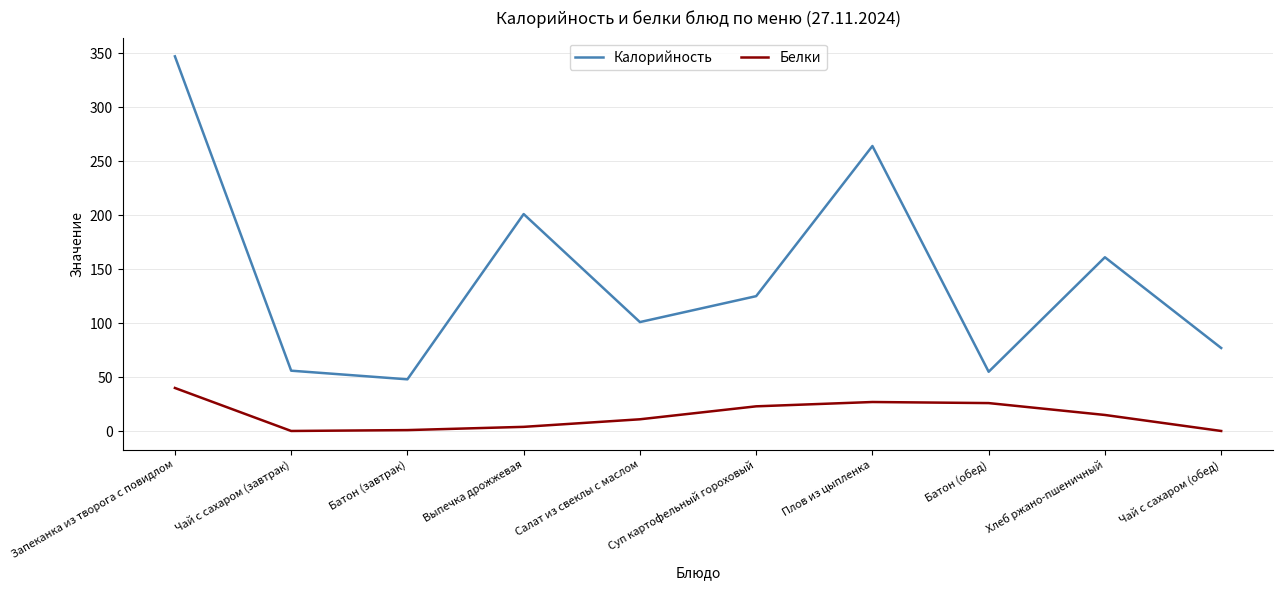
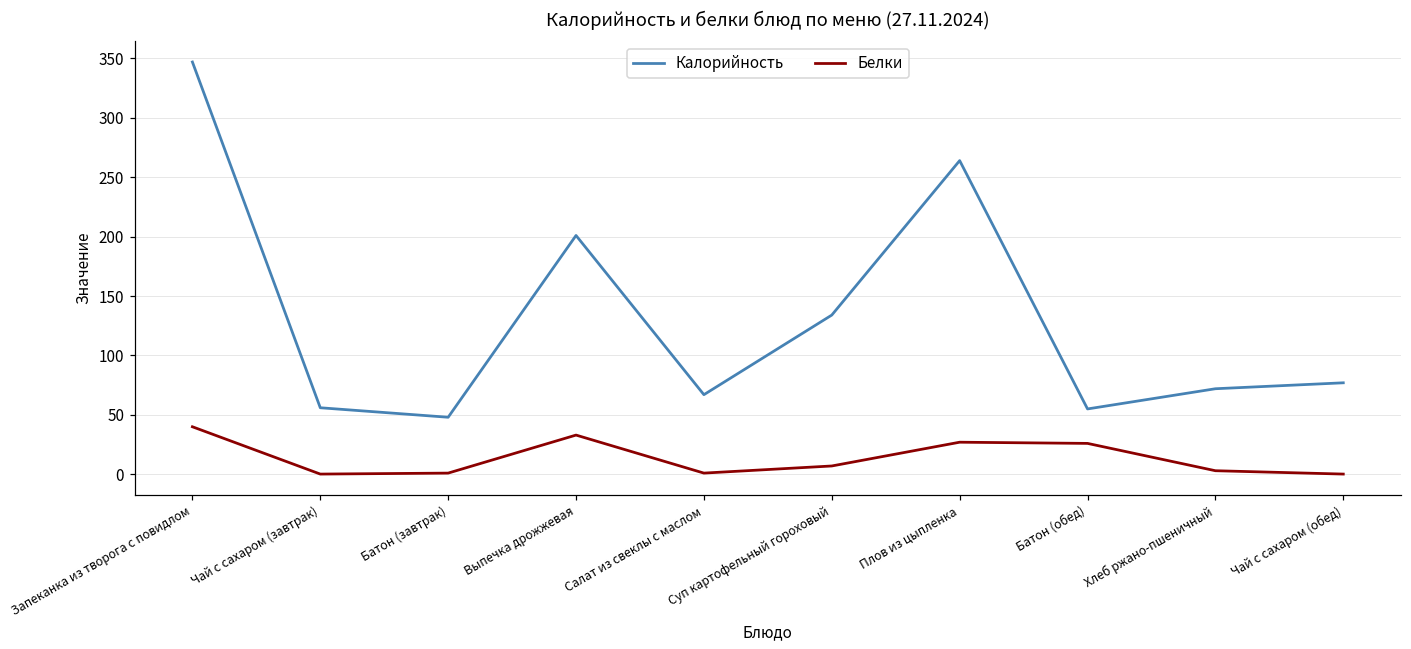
  {
    "Калорийность": {
      "Запеканка из творога с повидлом": 347,
      "Чай с сахаром (завтрак)": 56,
      "Батон (завтрак)": 48,
      "Выпечка дрожжевая": 201,
-     "Салат из свеклы с маслом": 101,
-     "Суп картофельный гороховый": 125,
+     "Салат из свеклы с маслом": 67,
+     "Суп картофельный гороховый": 134,
      "Плов из цыпленка": 264,
      "Батон (обед)": 55,
-     "Хлеб ржано-пшеничный": 161,
+     "Хлеб ржано-пшеничный": 72,
      "Чай с сахаром (обед)": 77
    },
    "Белки": {
      "Запеканка из творога с повидлом": 40,
      "Чай с сахаром (завтрак)": 0,
      "Батон (завтрак)": 1,
-     "Выпечка дрожжевая": 4,
-     "Салат из свеклы с маслом": 11,
-     "Суп картофельный гороховый": 23,
+     "Выпечка дрожжевая": 33,
+     "Салат из свеклы с маслом": 1,
+     "Суп картофельный гороховый": 7,
      "Плов из цыпленка": 27,
      "Батон (обед)": 26,
-     "Хлеб ржано-пшеничный": 15,
+     "Хлеб ржано-пшеничный": 3,
      "Чай с сахаром (обед)": 0
    }
  }
